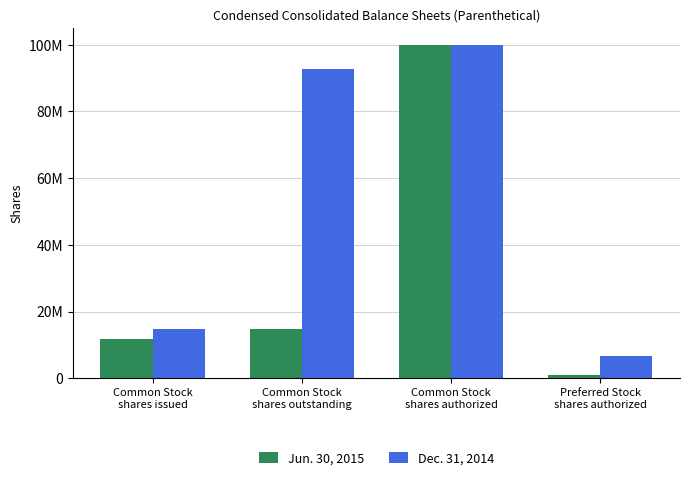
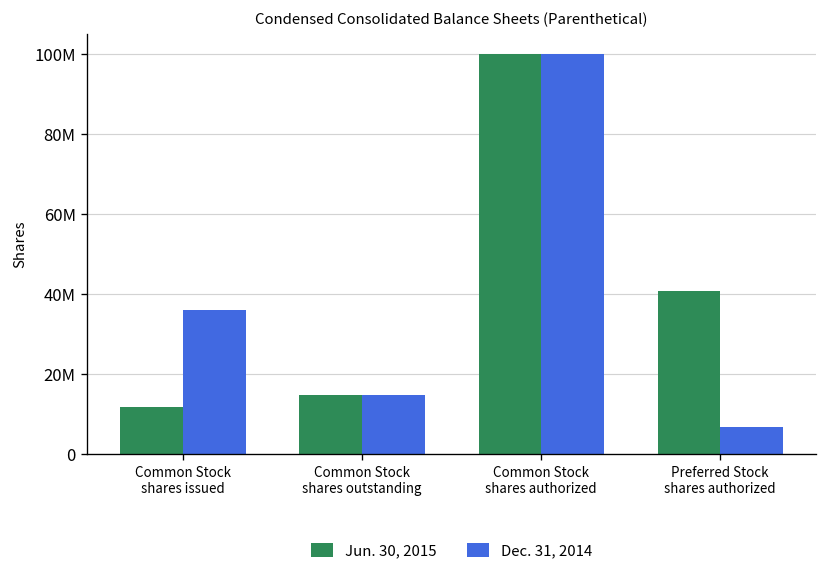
  {
    "Jun. 30, 2015": {
      "Common Stock shares issued": 12000000,
      "Common Stock shares outstanding": 15000000,
      "Common Stock shares authorized": 100000000,
-     "Preferred Stock shares authorized": 1000000
+     "Preferred Stock shares authorized": 41000000
    },
    "Dec. 31, 2014": {
-     "Common Stock shares issued": 15000000,
-     "Common Stock shares outstanding": 93000000,
+     "Common Stock shares issued": 36000000,
+     "Common Stock shares outstanding": 15000000,
      "Common Stock shares authorized": 100000000,
      "Preferred Stock shares authorized": 7000000
    }
  }
